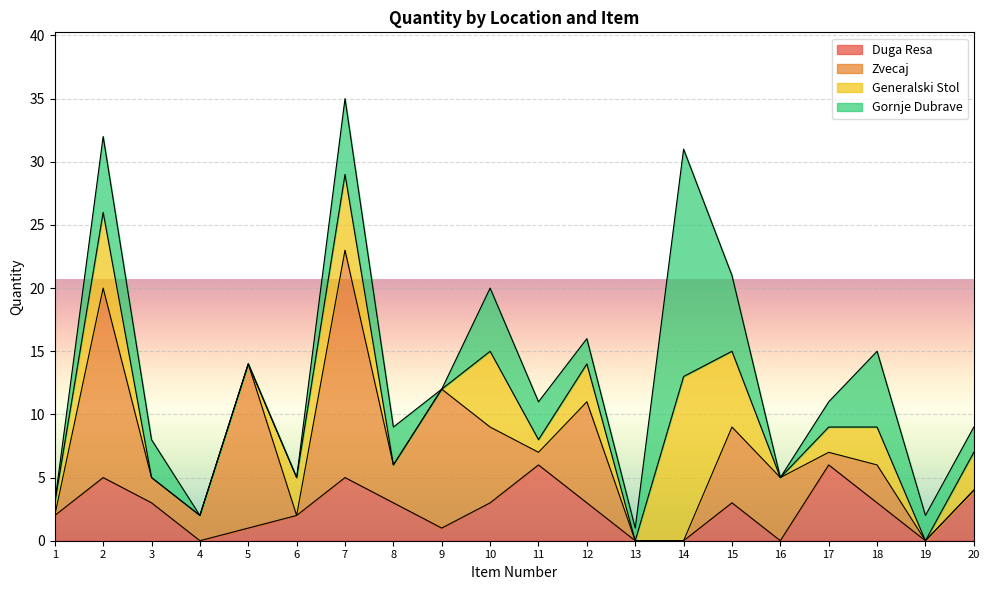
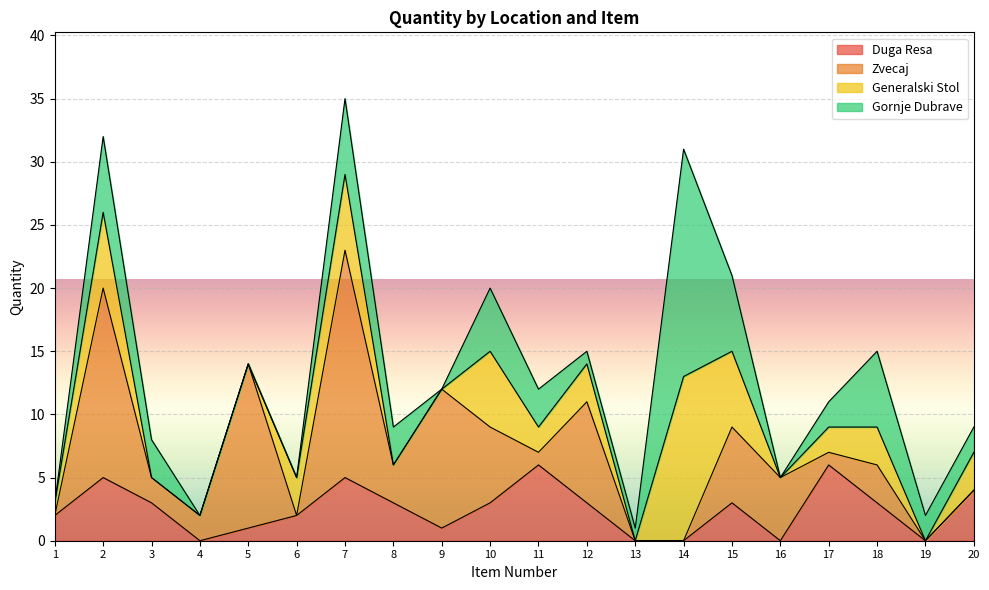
  {
    "Generalski Stol": {
      "2": 6,
      "7": 6,
      "10": 6,
-     "11": 1,
+     "11": 2,
      "12": 3,
      "14": 13,
      "15": 6,
      "17": 2,
      "18": 3,
      "20": 3
    },
    "Gornje Dubrave": {
      "2": 6,
      "3": 3,
      "7": 6,
      "8": 3,
      "10": 5,
      "11": 3,
-     "12": 2,
+     "12": 1,
      "13": 1,
      "14": 18,
      "15": 6,
      "17": 2,
      "18": 6,
      "19": 2,
      "20": 2
    }
  }
